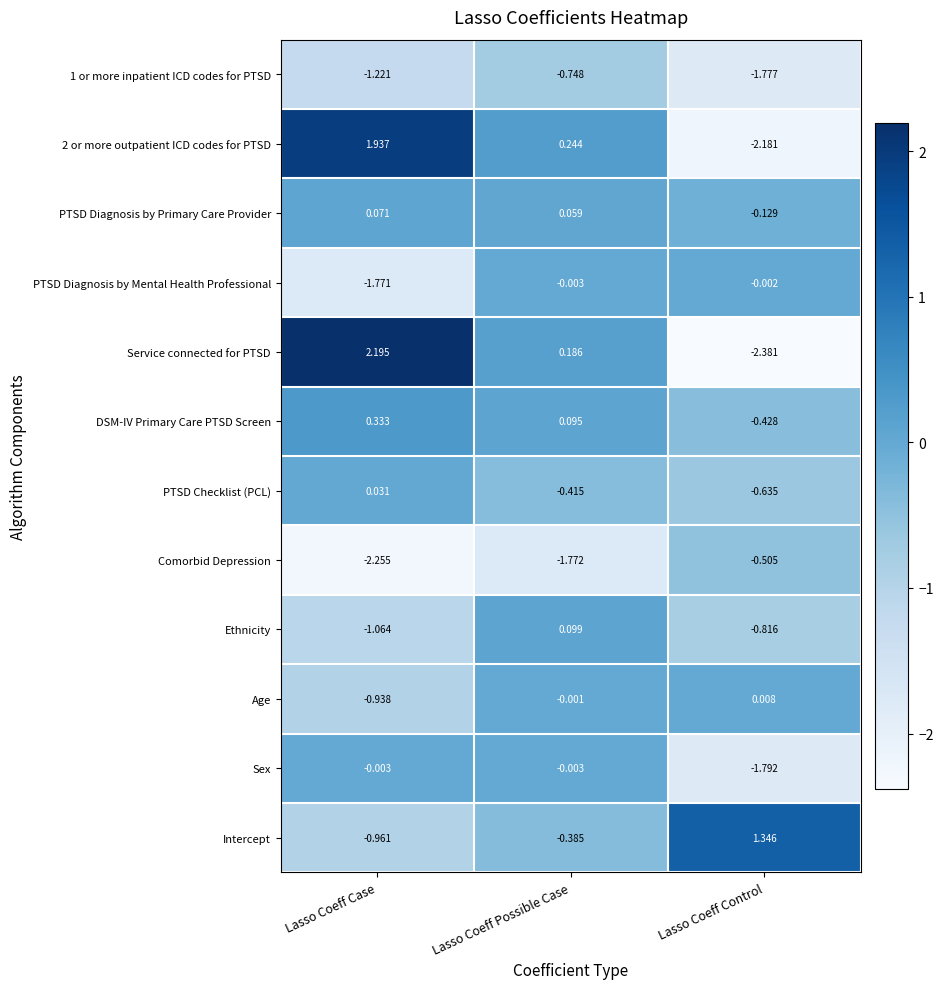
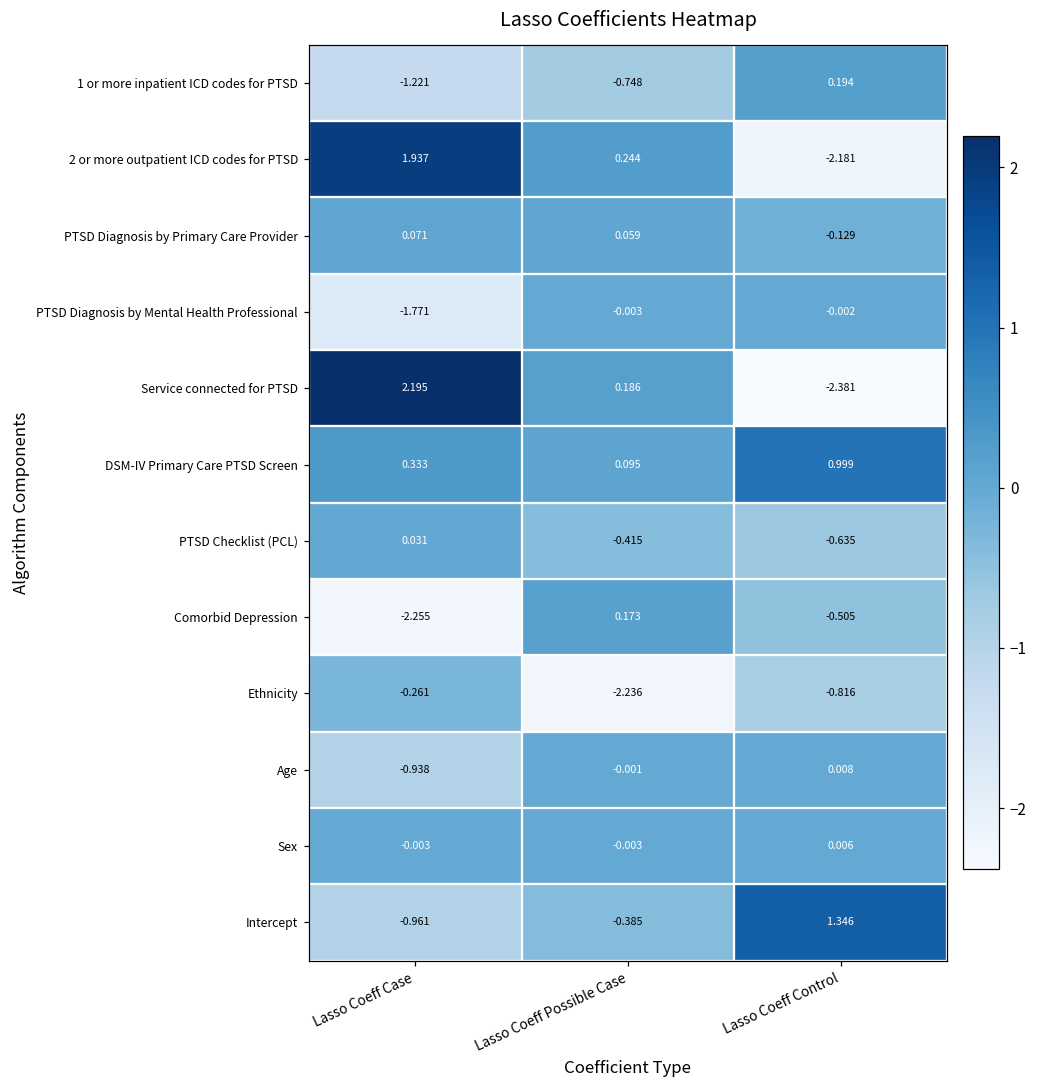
  {
    "1 or more inpatient ICD codes for PTSD": {
      "Lasso Coeff Case": -1.221,
      "Lasso Coeff Possible Case": -0.748,
-     "Lasso Coeff Control": -1.777
+     "Lasso Coeff Control": 0.194
    },
    "2 or more outpatient ICD codes for PTSD": {
      "Lasso Coeff Case": 1.937,
      "Lasso Coeff Possible Case": 0.244,
      "Lasso Coeff Control": -2.181
    },
    "PTSD Diagnosis by Primary Care Provider": {
      "Lasso Coeff Case": 0.071,
      "Lasso Coeff Possible Case": 0.059,
      "Lasso Coeff Control": -0.129
    },
    "PTSD Diagnosis by Mental Health Professional": {
      "Lasso Coeff Case": -1.771,
      "Lasso Coeff Possible Case": -0.003,
      "Lasso Coeff Control": -0.002
    },
    "Service connected for PTSD": {
      "Lasso Coeff Case": 2.195,
      "Lasso Coeff Possible Case": 0.186,
      "Lasso Coeff Control": -2.381
    },
    "DSM-IV Primary Care PTSD Screen": {
      "Lasso Coeff Case": 0.333,
      "Lasso Coeff Possible Case": 0.095,
-     "Lasso Coeff Control": -0.428
+     "Lasso Coeff Control": 0.999
    },
    "PTSD Checklist (PCL)": {
      "Lasso Coeff Case": 0.031,
      "Lasso Coeff Possible Case": -0.415,
      "Lasso Coeff Control": -0.635
    },
    "Comorbid Depression": {
      "Lasso Coeff Case": -2.255,
-     "Lasso Coeff Possible Case": -1.772,
+     "Lasso Coeff Possible Case": 0.173,
      "Lasso Coeff Control": -0.505
    },
    "Ethnicity": {
-     "Lasso Coeff Case": -1.064,
-     "Lasso Coeff Possible Case": 0.099,
+     "Lasso Coeff Case": -0.261,
+     "Lasso Coeff Possible Case": -2.236,
      "Lasso Coeff Control": -0.816
    },
    "Age": {
      "Lasso Coeff Case": -0.938,
      "Lasso Coeff Possible Case": -0.001,
      "Lasso Coeff Control": 0.008
    },
    "Sex": {
      "Lasso Coeff Case": -0.003,
      "Lasso Coeff Possible Case": -0.003,
-     "Lasso Coeff Control": -1.792
+     "Lasso Coeff Control": 0.006
    },
    "Intercept": {
      "Lasso Coeff Case": -0.961,
      "Lasso Coeff Possible Case": -0.385,
      "Lasso Coeff Control": 1.346
    }
  }
